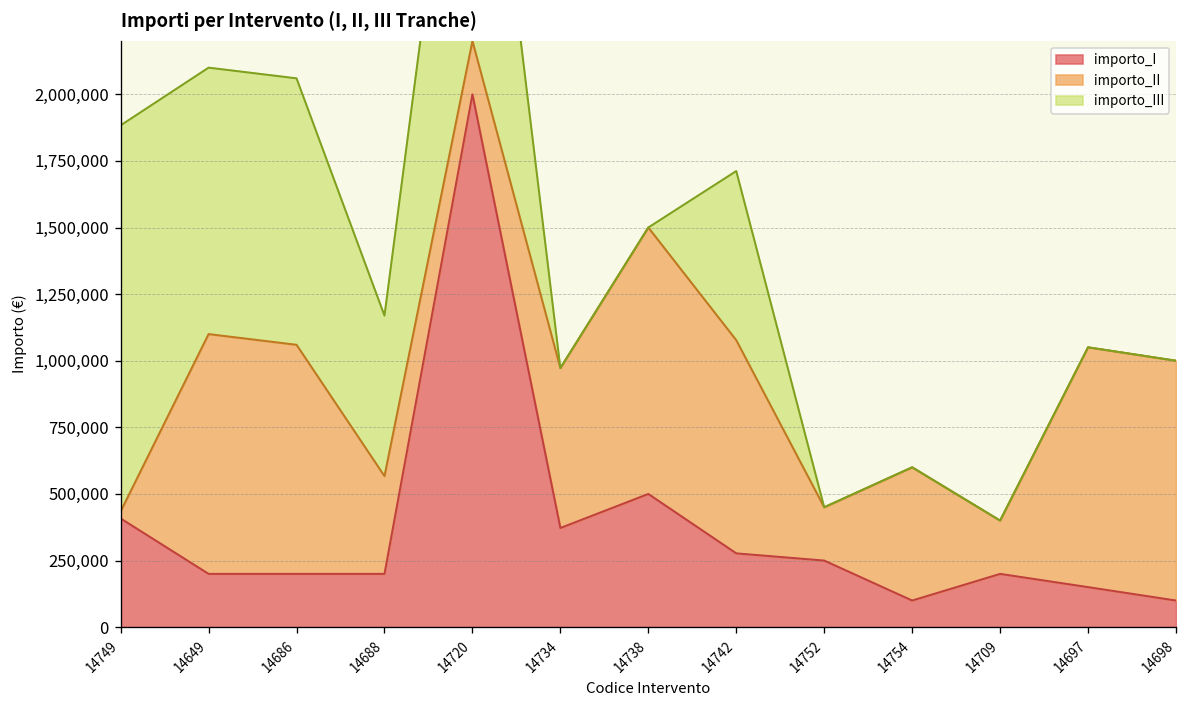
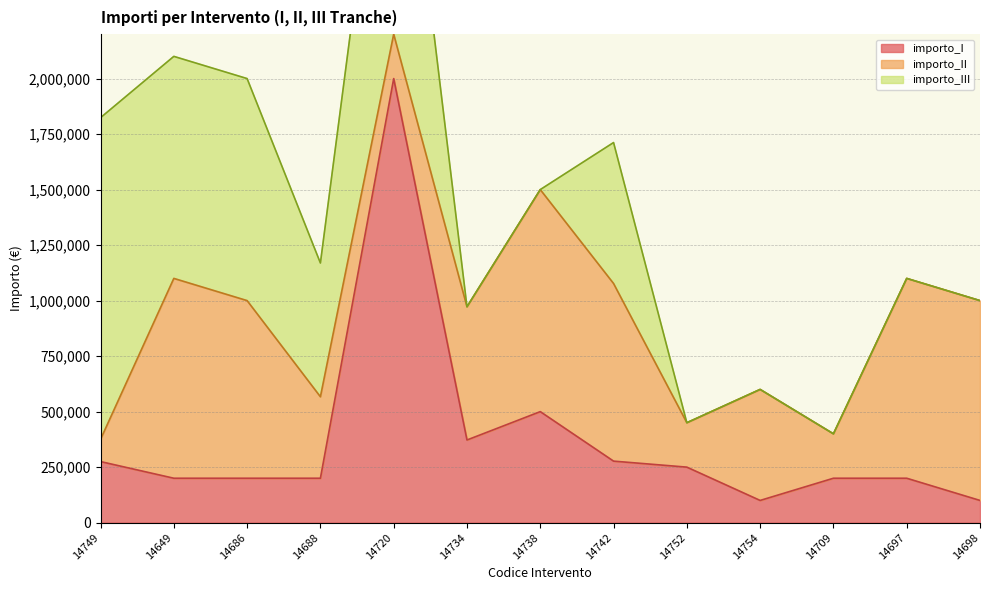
  {
    "importo_I": {
-     "14749": "410,000",
+     "14749": "280,000",
      "14649": "200,000",
      "14686": "200,000",
      "14688": "200,000",
      "14720": "2,000,000",
      "14734": "370,000",
      "14738": "500,000",
      "14742": "280,000",
      "14752": "250,000",
      "14754": "100,000",
      "14709": "200,000",
-     "14697": "150,000",
+     "14697": "200,000",
      "14698": "100,000"
    },
    "importo_II": {
-     "14749": "30,000",
+     "14749": "100,000",
      "14649": "900,000",
-     "14686": "860,000",
+     "14686": "800,000",
      "14688": "370,000",
      "14720": "200,000",
      "14742": "800,000"
    },
    "importo_III": {
      "14749": "1,450,000",
      "14649": "1,000,000",
      "14686": "1,000,000",
      "14688": "600,000",
      "14742": "630,000"
    }
  }
